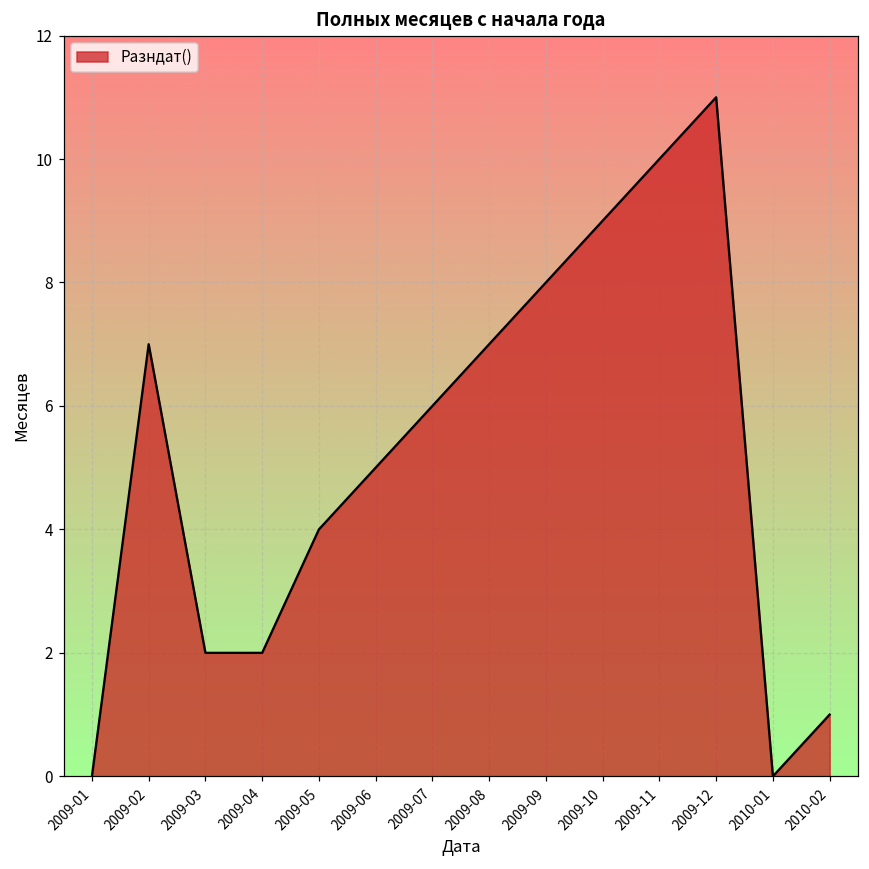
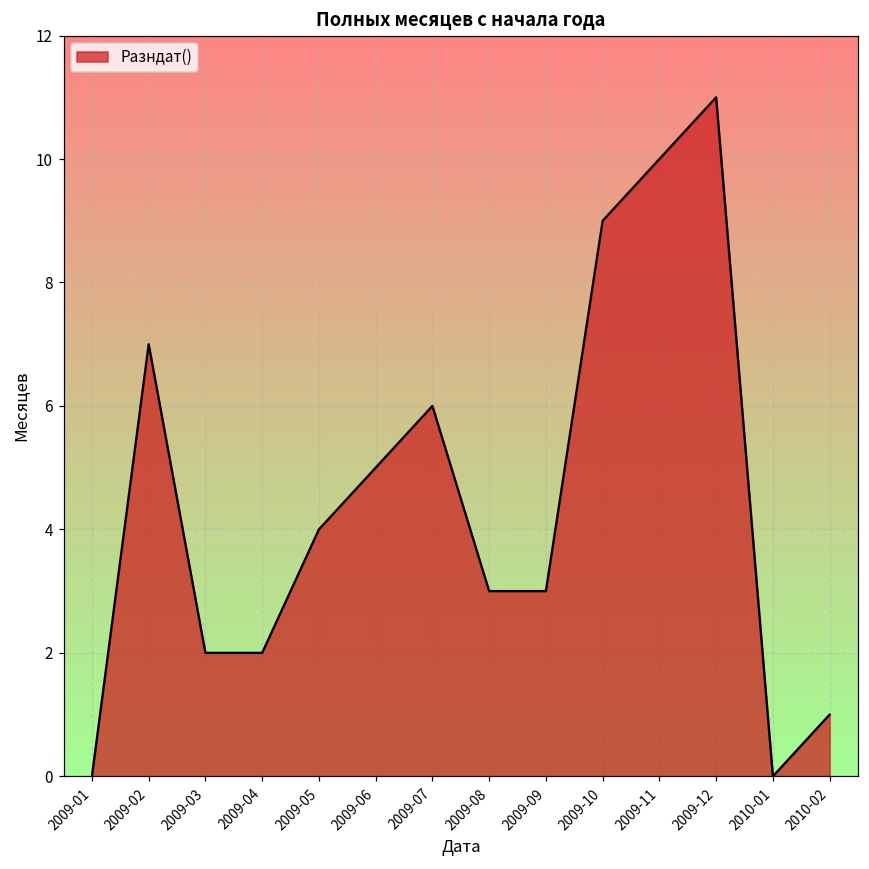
  {
    "2009-01": 0,
    "2009-02": 7,
    "2009-03": 2,
    "2009-04": 2,
    "2009-05": 4,
    "2009-06": 5,
    "2009-07": 6,
-   "2009-08": 7,
-   "2009-09": 8,
+   "2009-08": 3,
+   "2009-09": 3,
    "2009-10": 9,
    "2009-11": 10,
    "2009-12": 11,
    "2010-01": 0,
    "2010-02": 1
  }
